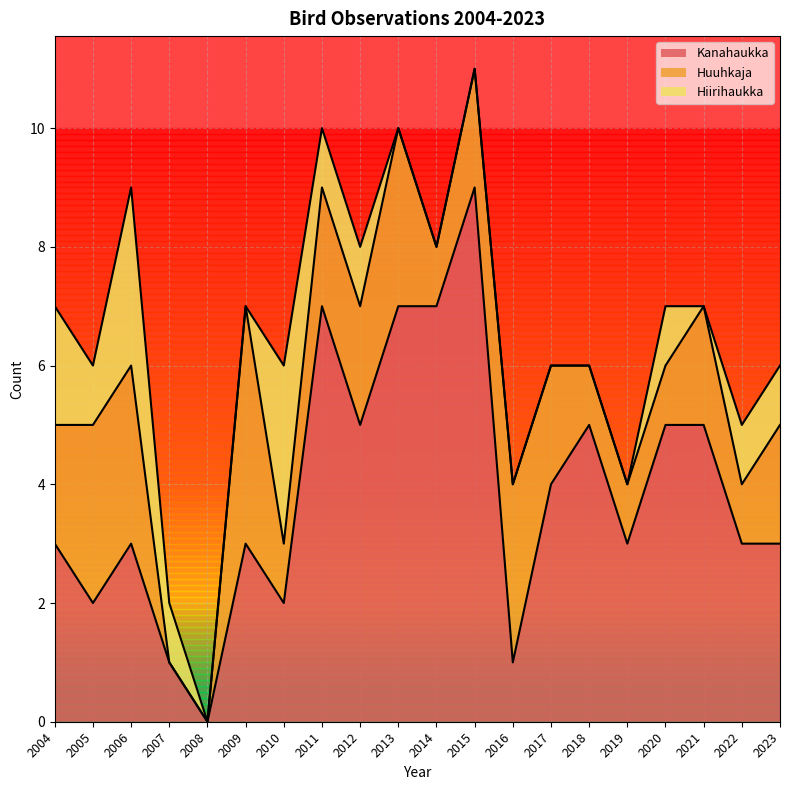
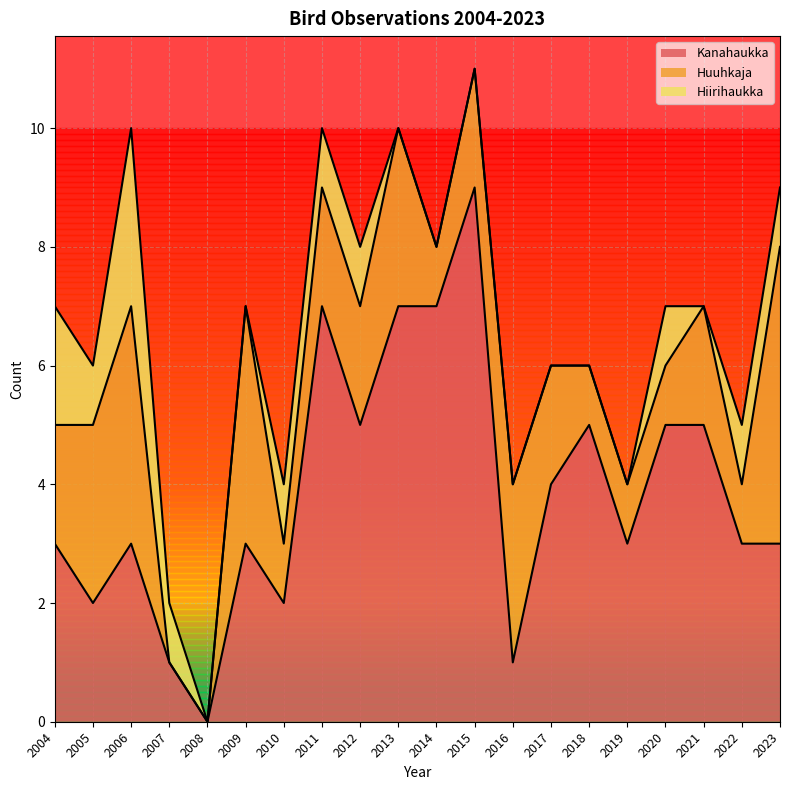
  {
    "Kanahaukka": {
      "2004": 3,
      "2005": 2,
      "2006": 3,
      "2009": 3,
      "2010": 2,
      "2011": 7,
      "2012": 5,
      "2013": 7,
      "2014": 7,
      "2015": 9,
      "2016": 1,
      "2017": 4,
      "2018": 5,
      "2019": 3,
      "2020": 5,
      "2021": 5,
      "2022": 3,
      "2023": 3
    },
    "Huuhkaja": {
      "2004": 2,
      "2005": 3,
-     "2006": 3,
+     "2006": 4,
      "2010": 1,
      "2011": 2,
      "2012": 2,
      "2020": 1,
      "2022": 1,
-     "2023": 2
+     "2023": 5
    },
    "Hiirihaukka": {
      "2004": 2,
      "2005": 1,
      "2006": 3,
      "2007": 1,
-     "2010": 3,
+     "2010": 1,
      "2011": 1,
      "2012": 1,
      "2020": 1,
      "2022": 1,
      "2023": 1
    }
  }
